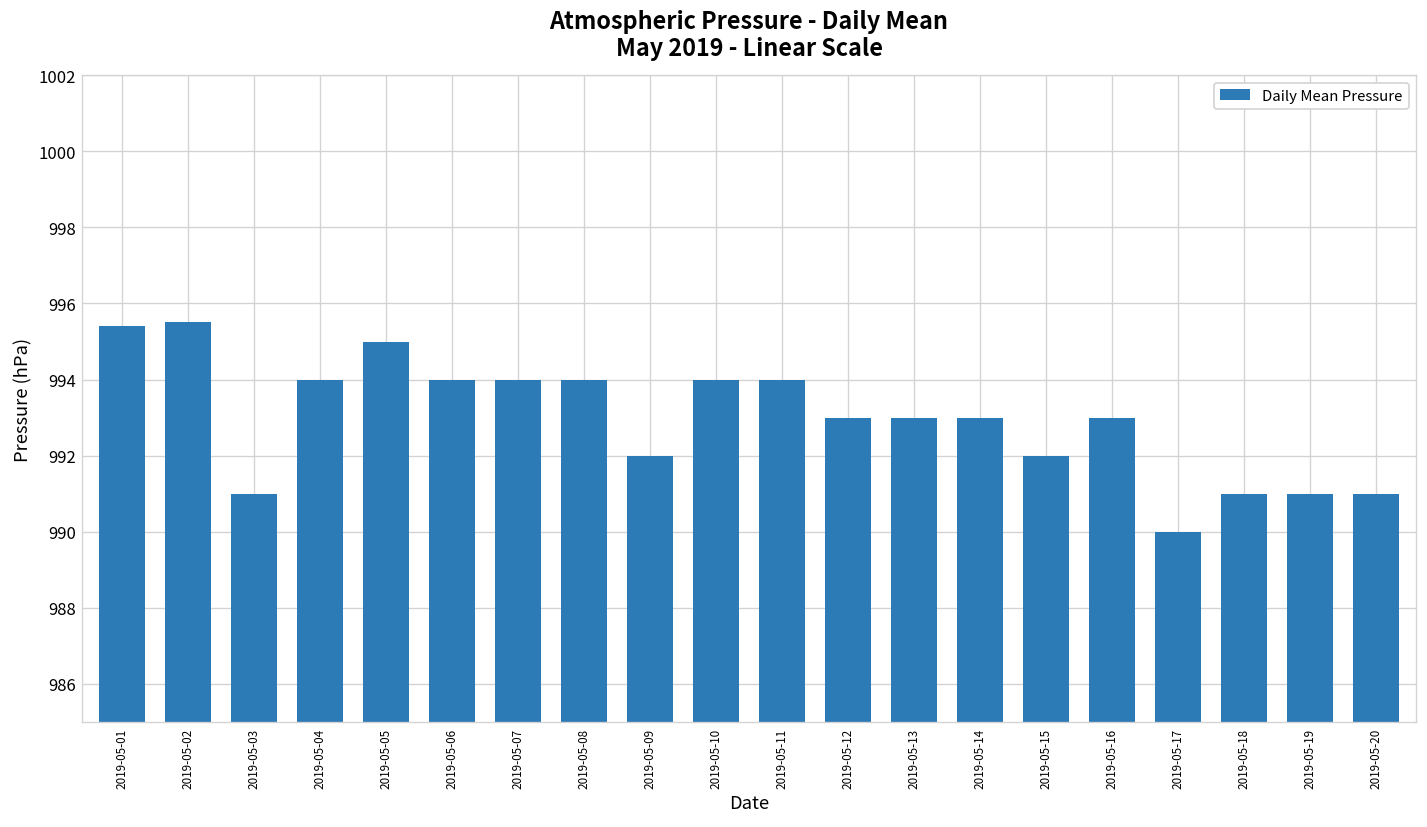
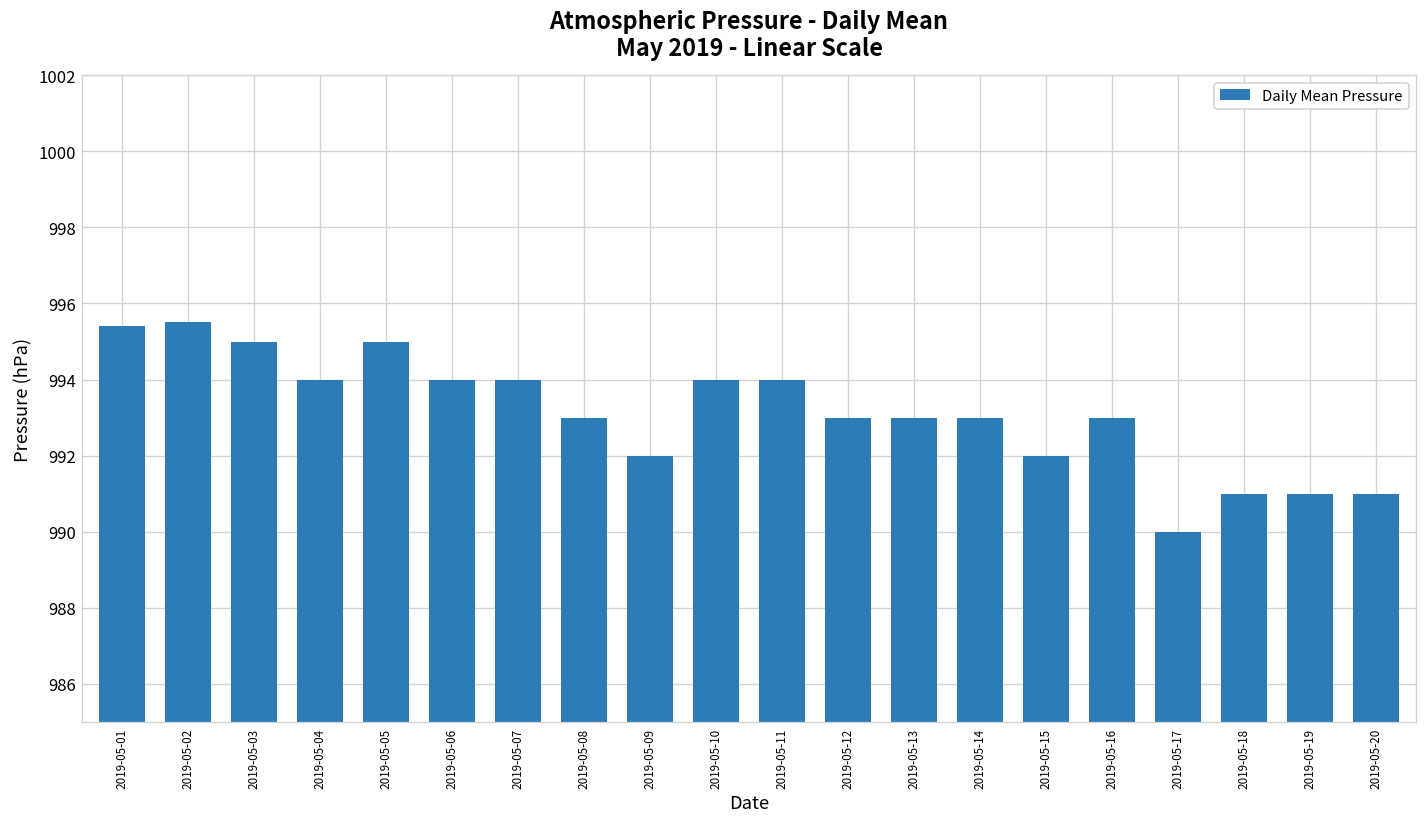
  {
    "2019-05-01": 995.4,
    "2019-05-02": 995.5,
-   "2019-05-03": 991,
+   "2019-05-03": 995,
    "2019-05-04": 994,
    "2019-05-05": 995,
    "2019-05-06": 994,
    "2019-05-07": 994,
-   "2019-05-08": 994,
+   "2019-05-08": 993,
    "2019-05-09": 992,
    "2019-05-10": 994,
    "2019-05-11": 994,
    "2019-05-12": 993,
    "2019-05-13": 993,
    "2019-05-14": 993,
    "2019-05-15": 992,
    "2019-05-16": 993,
    "2019-05-17": 990,
    "2019-05-18": 991,
    "2019-05-19": 991,
    "2019-05-20": 991
  }
